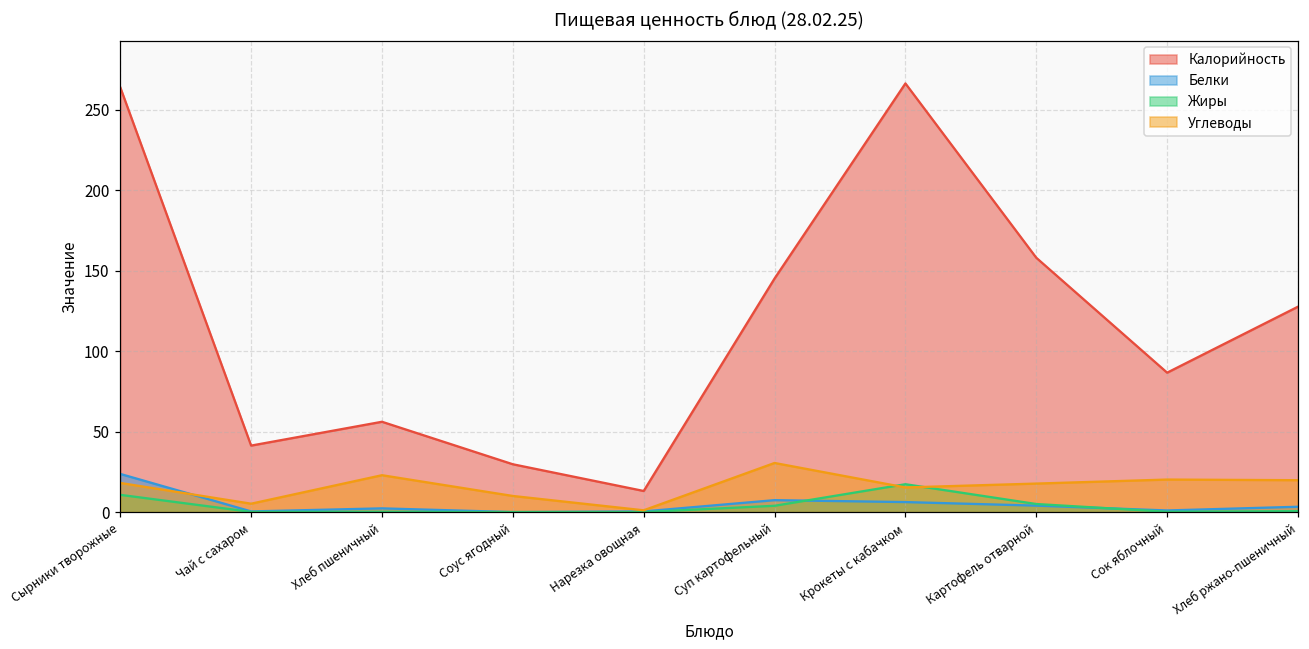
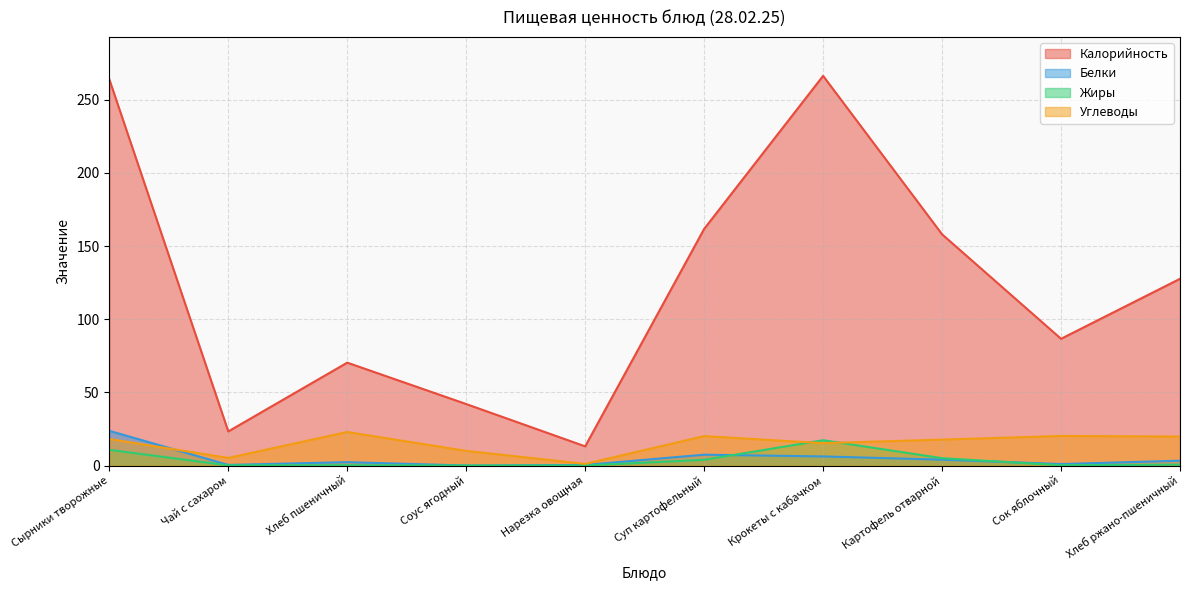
  {
    "Калорийность": {
      "Сырники творожные": 264,
-     "Чай с сахаром": 41,
-     "Хлеб пшеничный": 56,
-     "Соус ягодный": 30,
+     "Чай с сахаром": 23,
+     "Хлеб пшеничный": 70,
+     "Соус ягодный": 42,
      "Нарезка овощная": 13,
-     "Суп картофельный": 145,
+     "Суп картофельный": 162,
      "Крокеты с кабачком": 266,
      "Картофель отварной": 158,
      "Сок яблочный": 87,
      "Хлеб ржано-пшеничный": 128
    },
    "Белки": {
      "Сырники творожные": 24,
      "Хлеб пшеничный": 2,
      "Суп картофельный": 7,
      "Крокеты с кабачком": 6,
      "Хлеб ржано-пшеничный": 3
    },
    "Жиры": {
      "Сырники творожные": 11,
      "Хлеб пшеничный": 0,
      "Суп картофельный": 4,
      "Крокеты с кабачком": 17,
      "Хлеб ржано-пшеничный": 1
    },
    "Углеводы": {
      "Сырники творожные": 18,
      "Чай с сахаром": 5,
      "Хлеб пшеничный": 23,
      "Соус ягодный": 10,
-     "Суп картофельный": 31,
+     "Суп картофельный": 20,
      "Крокеты с кабачком": 15,
      "Картофель отварной": 18,
      "Сок яблочный": 20,
      "Хлеб ржано-пшеничный": 20
    }
  }
